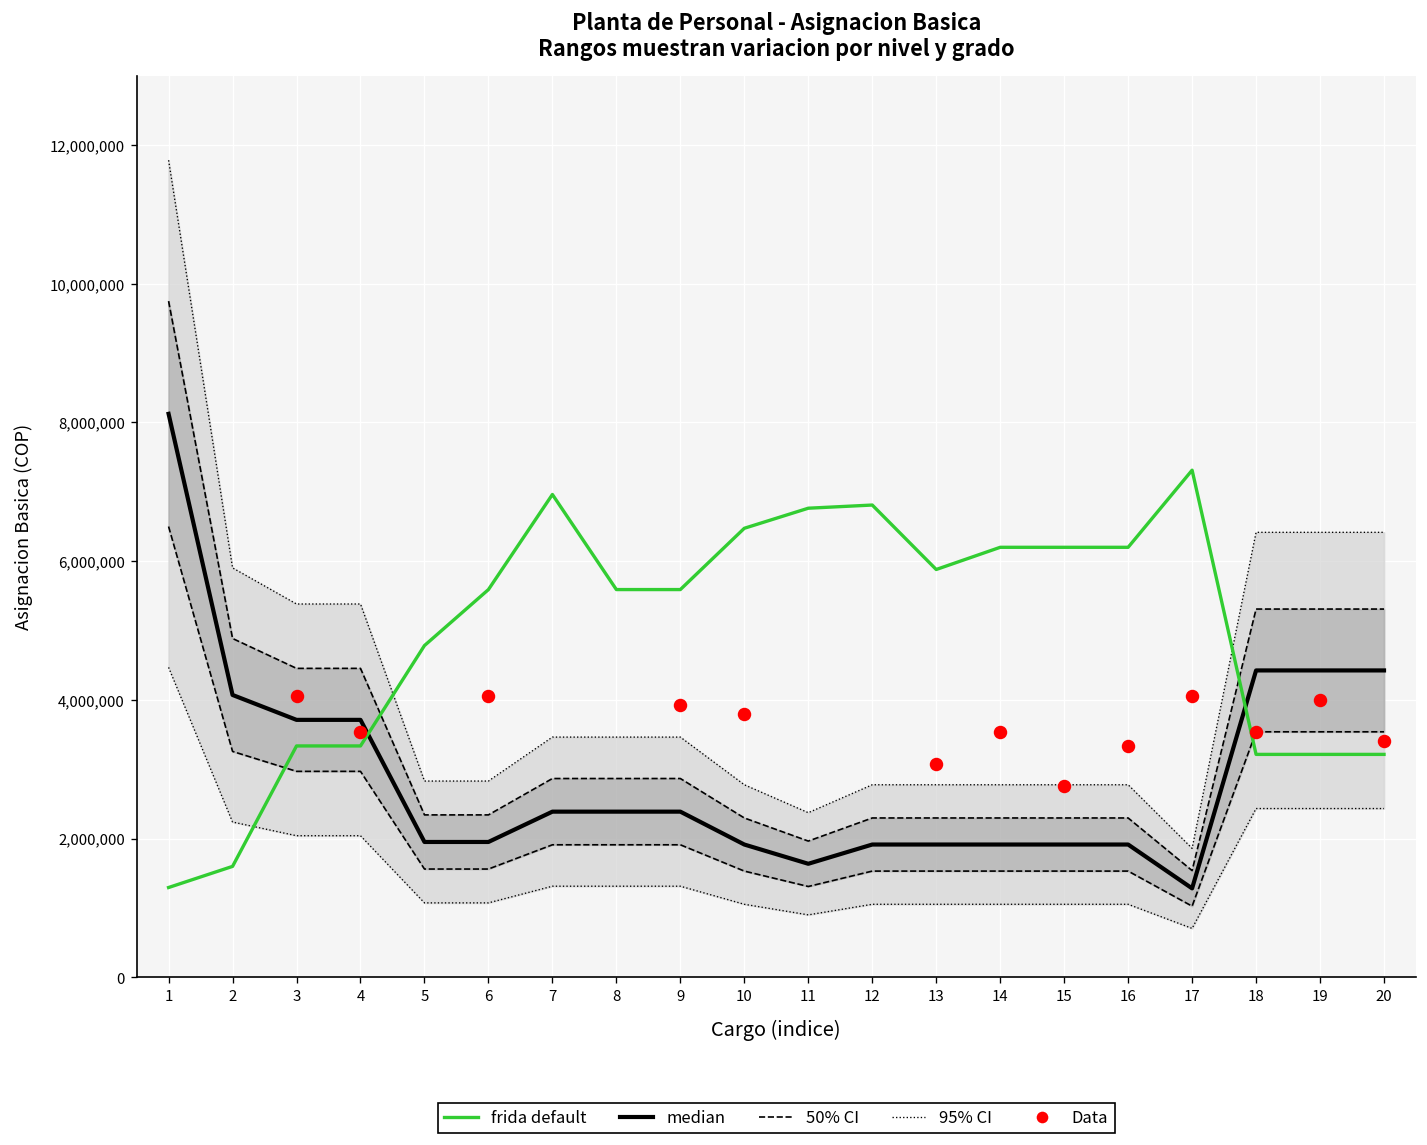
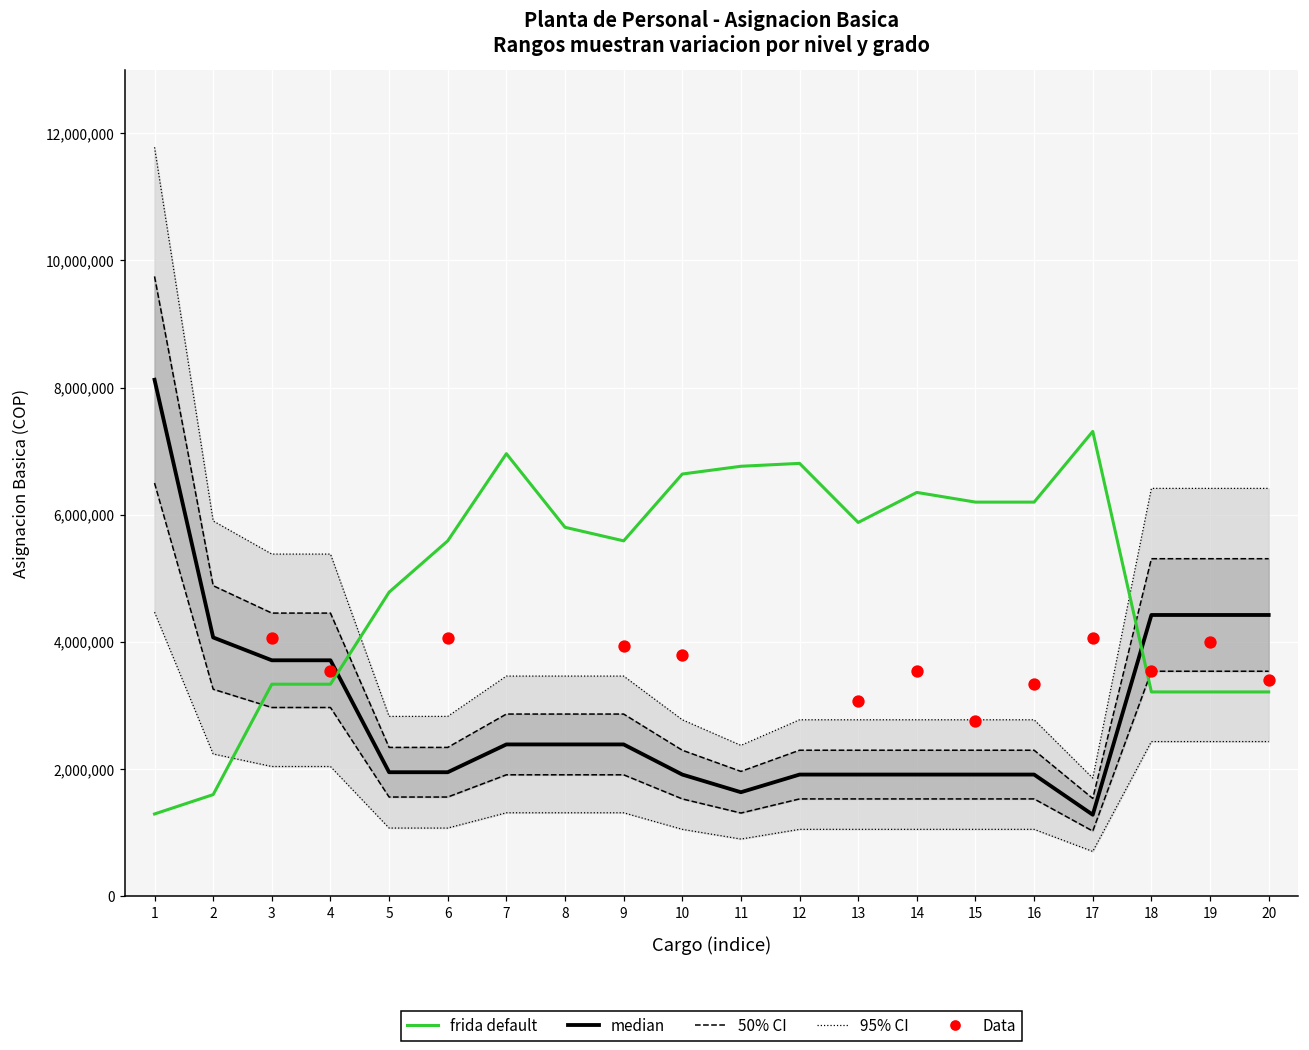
  {
    "frida default": {
      "1": "1,300,000",
      "2": "1,600,000",
      "3": "3,300,000",
      "4": "3,300,000",
      "5": "4,800,000",
      "6": "5,600,000",
      "7": "7,000,000",
-     "8": "5,600,000",
+     "8": "5,800,000",
      "9": "5,600,000",
-     "10": "6,500,000",
+     "10": "6,600,000",
      "11": "6,800,000",
      "12": "6,800,000",
      "13": "5,900,000",
-     "14": "6,200,000",
+     "14": "6,400,000",
      "15": "6,200,000",
      "16": "6,200,000",
      "17": "7,300,000",
      "18": "3,200,000",
      "19": "3,200,000",
      "20": "3,200,000"
    }
  }
